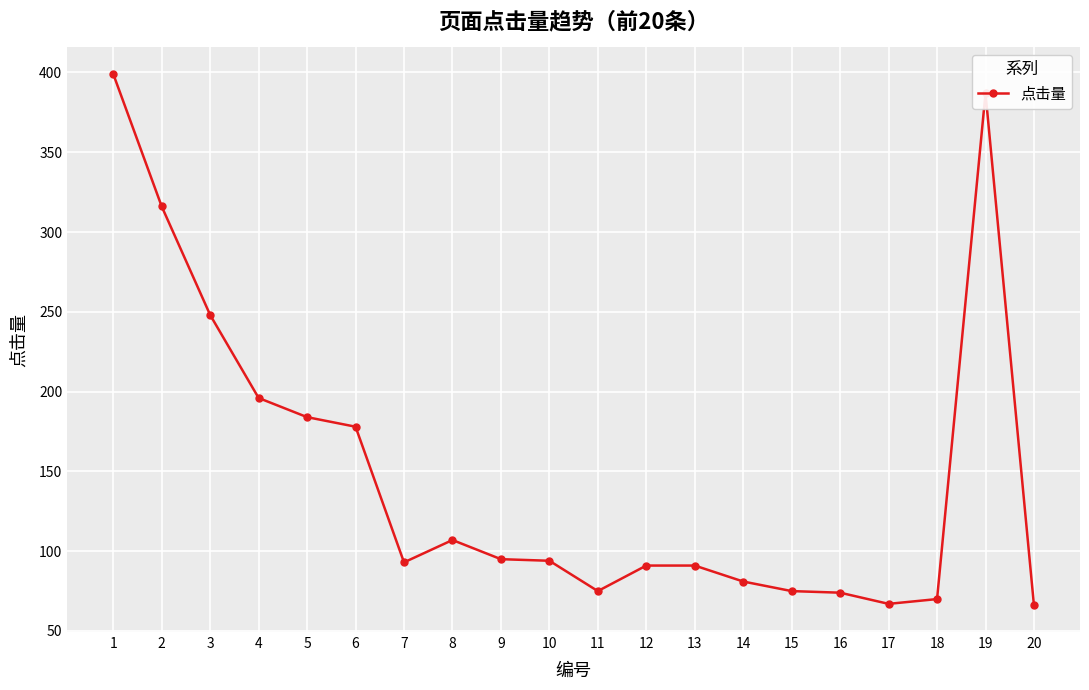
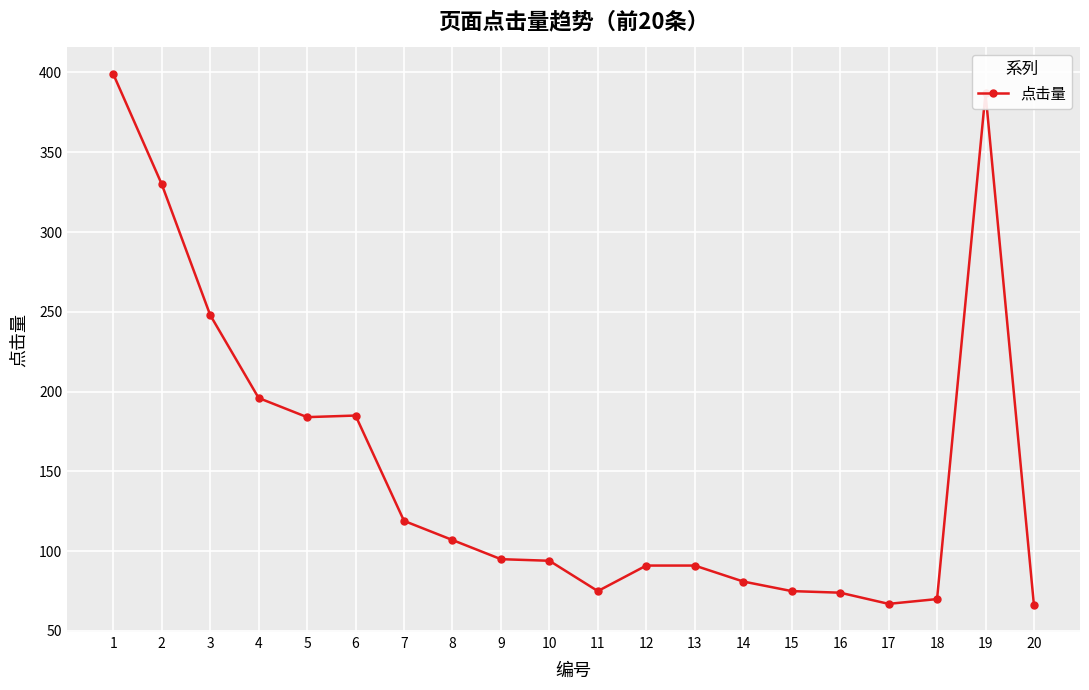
  {
    "1": 399,
-   "2": 316,
+   "2": 330,
    "3": 248,
    "4": 196,
    "5": 184,
-   "6": 178,
-   "7": 93,
+   "6": 185,
+   "7": 119,
    "8": 107,
    "9": 95,
    "10": 94,
    "11": 75,
    "12": 91,
    "13": 91,
    "14": 81,
    "15": 75,
    "16": 74,
    "17": 67,
    "18": 70,
    "20": 66
  }
